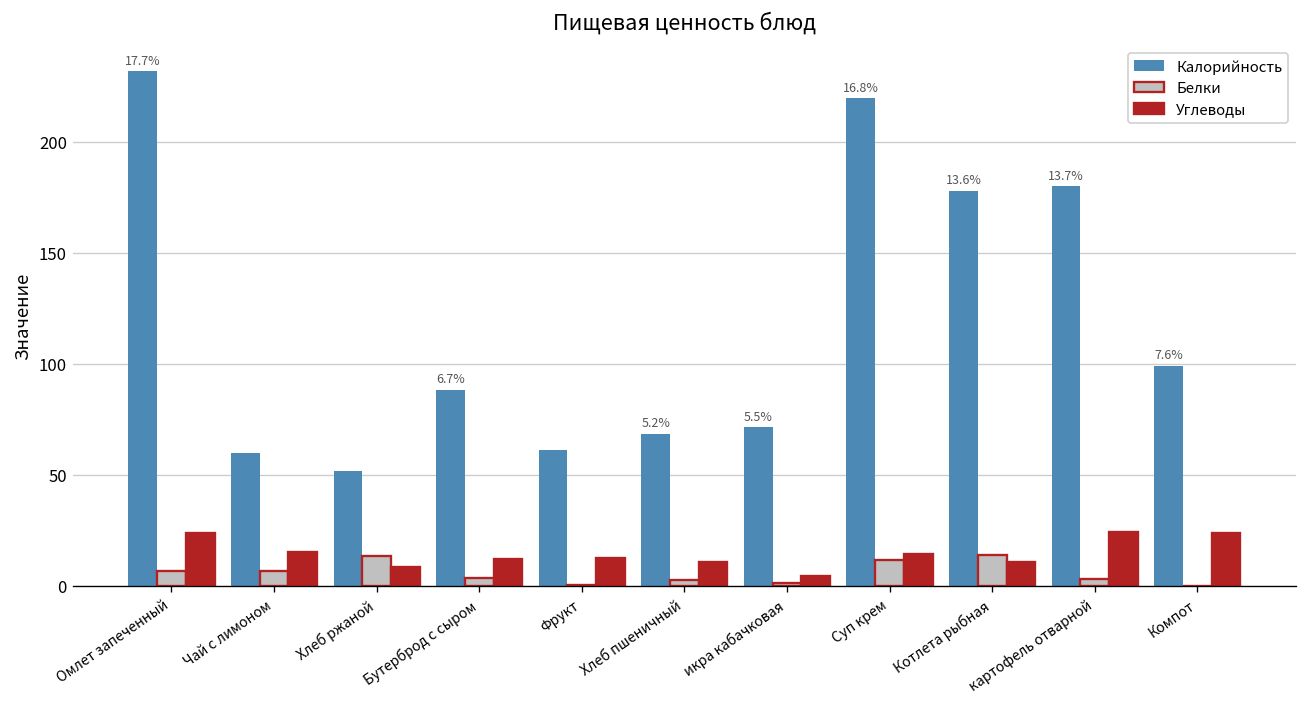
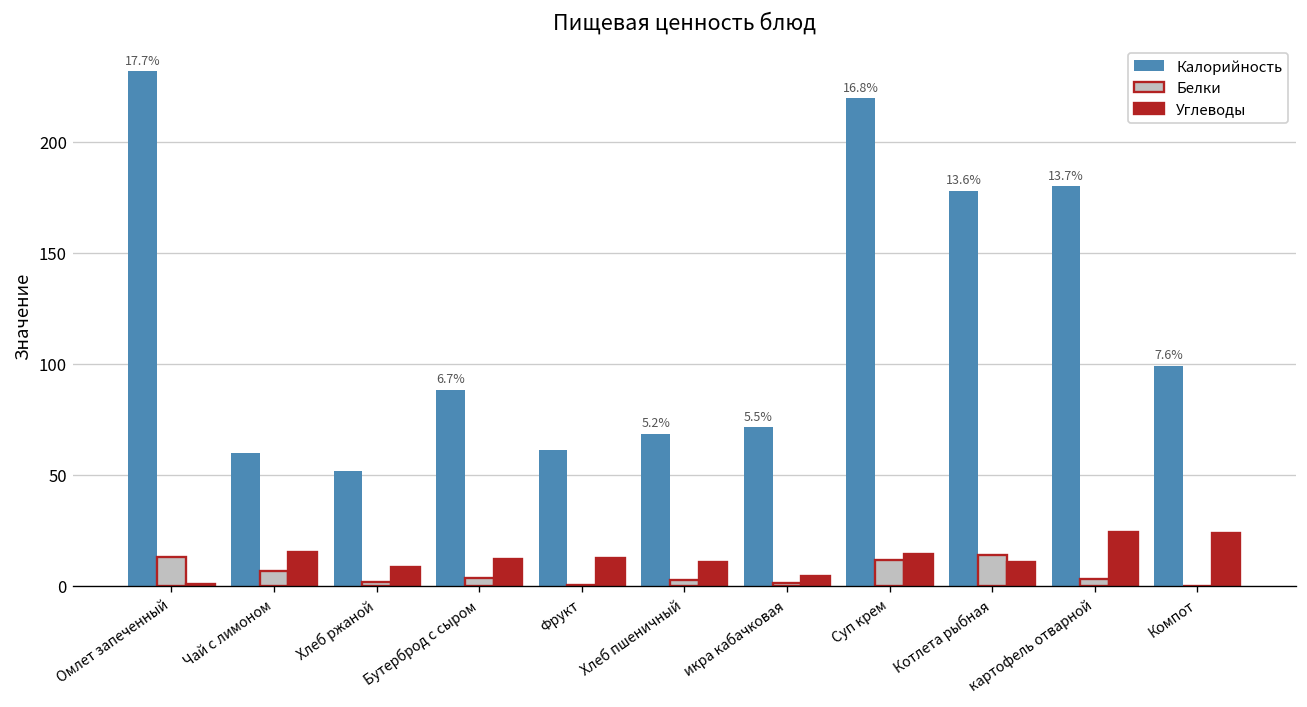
  {
    "Калорийность": {
      "Чай с лимоном": 60,
      "Хлеб ржаной": 52,
      "Фрукт": 61
    },
    "Белки": {
-     "Омлет запеченный": 7,
+     "Омлет запеченный": 13,
      "Чай с лимоном": 7,
-     "Хлеб ржаной": 14,
+     "Хлеб ржаной": 2,
      "Бутерброд с сыром": 4,
      "Хлеб пшеничный": 3,
      "Суп крем": 12,
      "Котлета рыбная": 14,
      "картофель отварной": 3
    },
    "Углеводы": {
-     "Омлет запеченный": 24,
+     "Омлет запеченный": 1,
      "Чай с лимоном": 15,
      "Хлеб ржаной": 9,
      "Бутерброд с сыром": 12,
      "Фрукт": 13,
      "Хлеб пшеничный": 11,
      "икра кабачковая": 5,
      "Суп крем": 15,
      "Котлета рыбная": 11,
      "картофель отварной": 24,
      "Компот": 24
    }
  }
